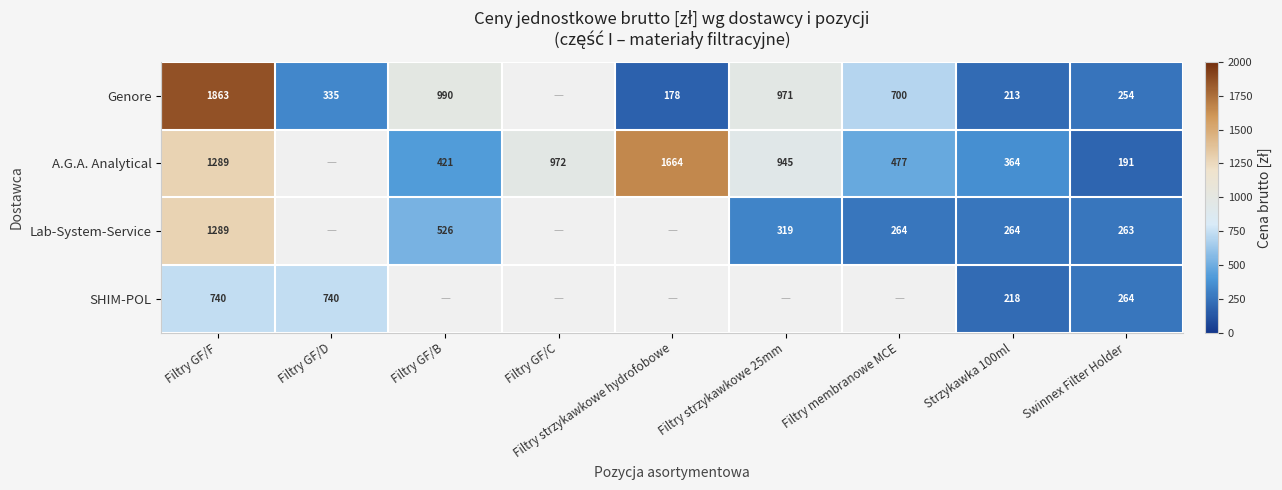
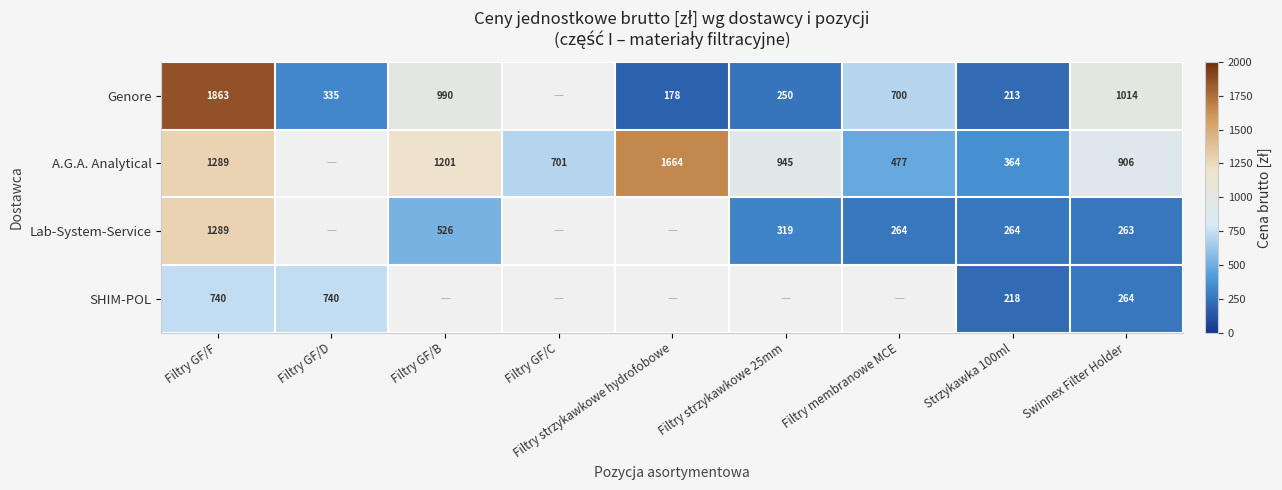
  {
    "Genore": {
      "Filtry GF/F": 1863,
      "Filtry GF/D": 335,
      "Filtry GF/B": 990,
      "Filtry strzykawkowe hydrofobowe": 178,
-     "Filtry strzykawkowe 25mm": 971,
+     "Filtry strzykawkowe 25mm": 250,
      "Filtry membranowe MCE": 700,
      "Strzykawka 100ml": 213,
-     "Swinnex Filter Holder": 254
+     "Swinnex Filter Holder": 1014
    },
    "A.G.A. Analytical": {
      "Filtry GF/F": 1289,
-     "Filtry GF/B": 421,
-     "Filtry GF/C": 972,
+     "Filtry GF/B": 1201,
+     "Filtry GF/C": 701,
      "Filtry strzykawkowe hydrofobowe": 1664,
      "Filtry strzykawkowe 25mm": 945,
      "Filtry membranowe MCE": 477,
      "Strzykawka 100ml": 364,
-     "Swinnex Filter Holder": 191
+     "Swinnex Filter Holder": 906
    },
    "Lab-System-Service": {
      "Filtry GF/F": 1289,
      "Filtry GF/B": 526,
      "Filtry strzykawkowe 25mm": 319,
      "Filtry membranowe MCE": 264,
      "Strzykawka 100ml": 264,
      "Swinnex Filter Holder": 263
    },
    "SHIM-POL": {
      "Filtry GF/F": 740,
      "Filtry GF/D": 740,
      "Strzykawka 100ml": 218,
      "Swinnex Filter Holder": 264
    }
  }
